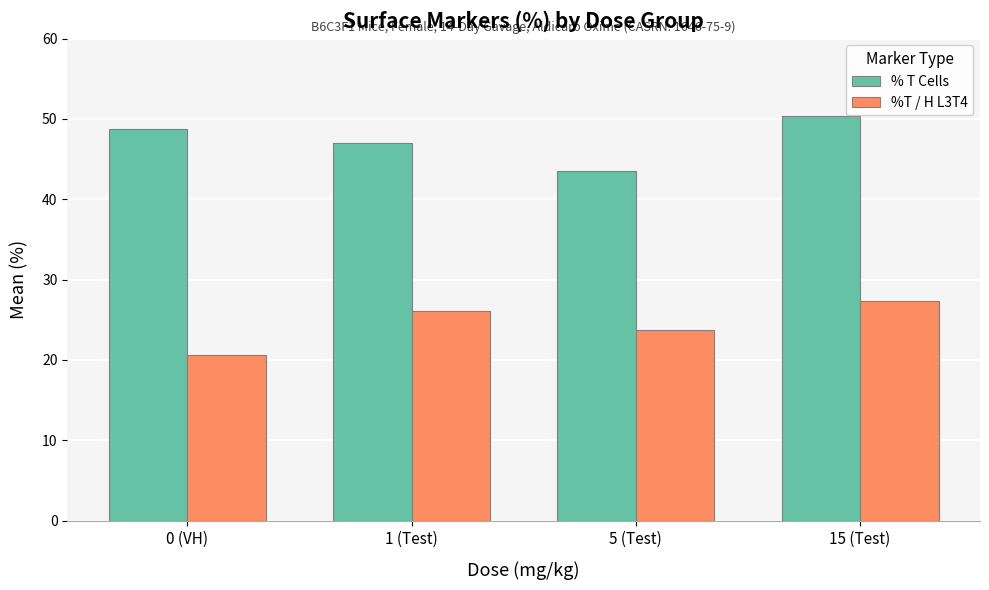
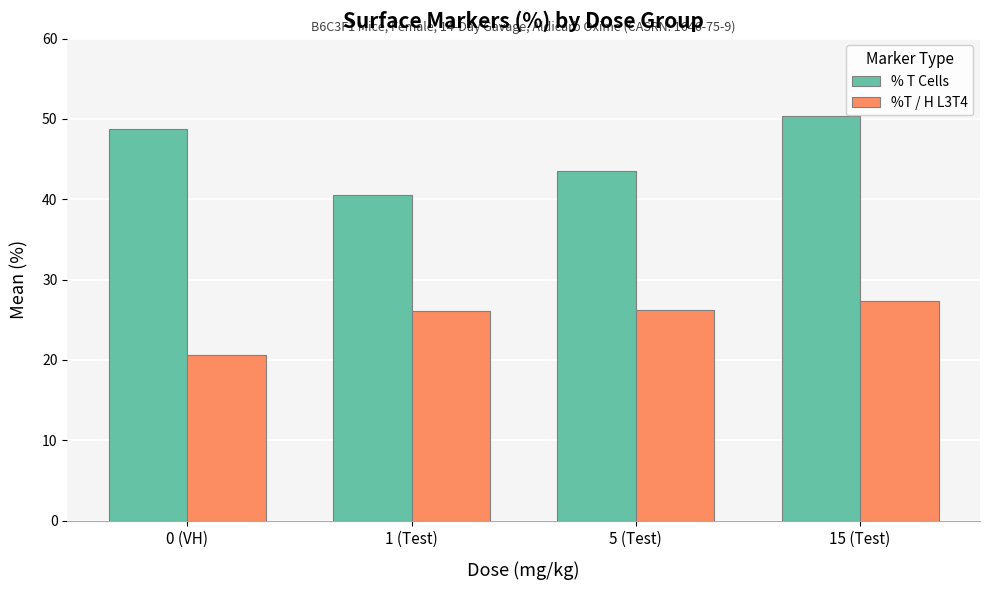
  {
    "% T Cells": {
      "0 (VH)": 49,
-     "1 (Test)": 47,
+     "1 (Test)": 41,
      "5 (Test)": 44,
      "15 (Test)": 50
    },
    "%T / H L3T4": {
      "0 (VH)": 21,
      "1 (Test)": 26,
-     "5 (Test)": 24,
+     "5 (Test)": 26,
      "15 (Test)": 27
    }
  }
